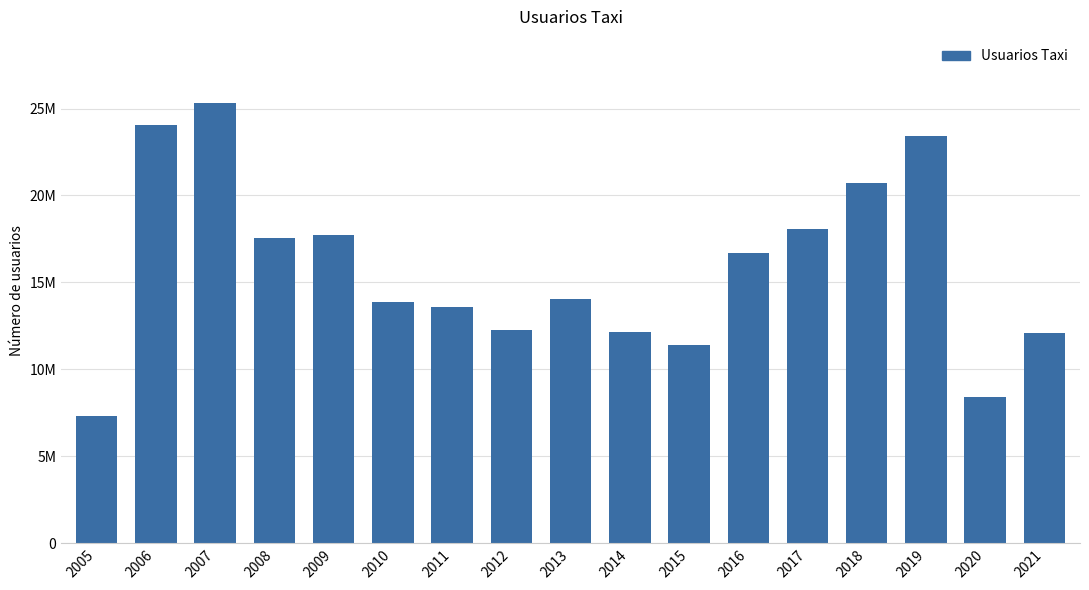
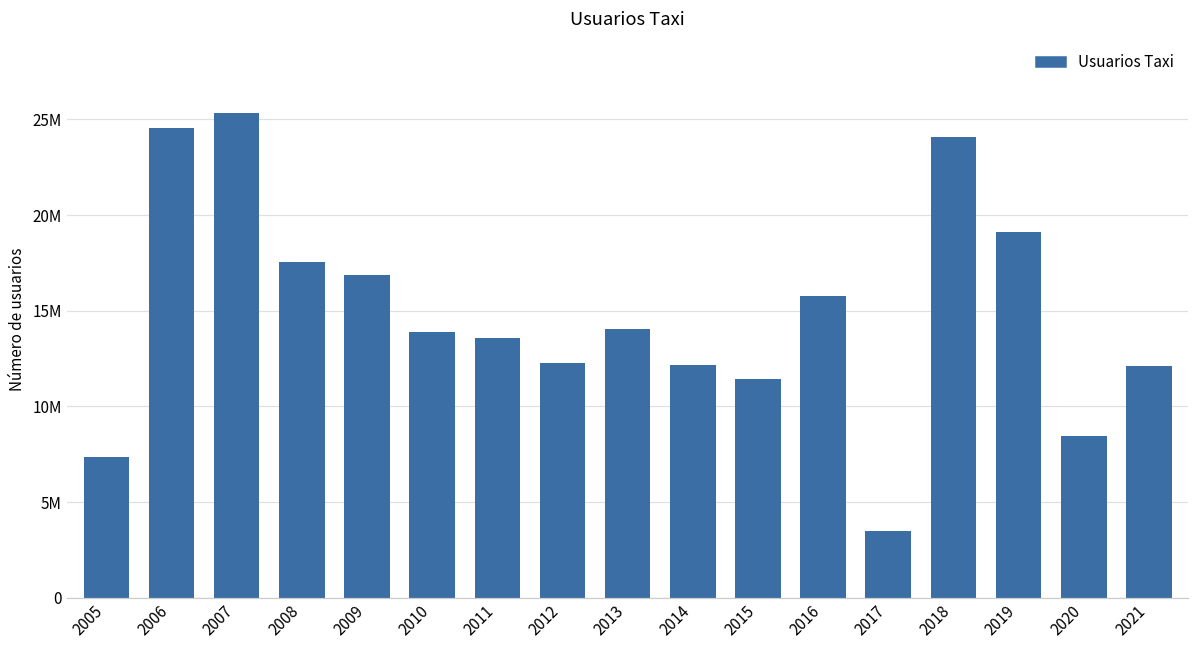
  {
    "2005": 7300000,
-   "2006": 24100000,
+   "2006": 24600000,
    "2007": 25300000,
    "2008": 17600000,
-   "2009": 17700000,
+   "2009": 16800000,
    "2010": 13900000,
    "2011": 13600000,
    "2012": 12200000,
    "2013": 14000000,
    "2014": 12200000,
    "2015": 11400000,
-   "2016": 16700000,
-   "2017": 18100000,
-   "2018": 20700000,
-   "2019": 23400000,
+   "2016": 15800000,
+   "2017": 3500000,
+   "2018": 24100000,
+   "2019": 19100000,
    "2020": 8400000,
    "2021": 12100000
  }
